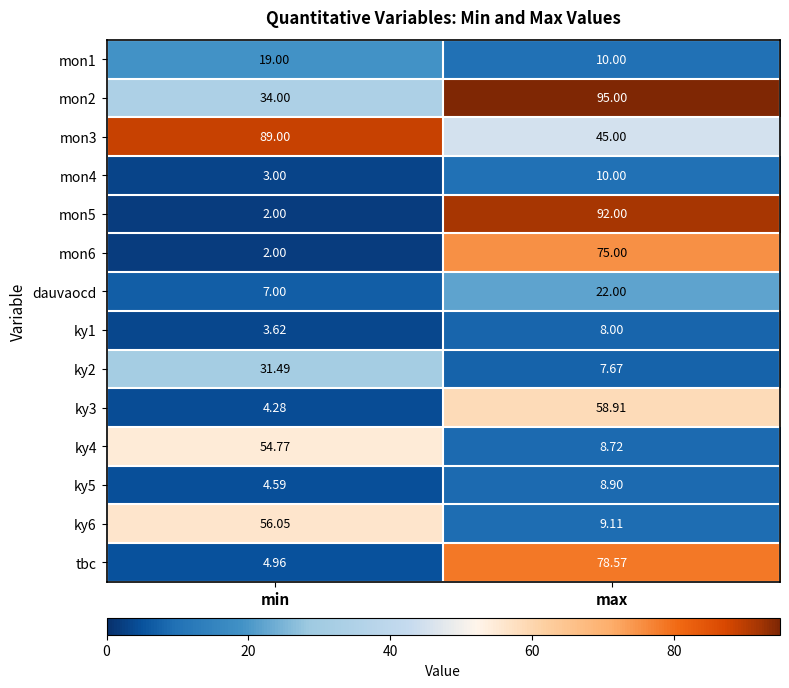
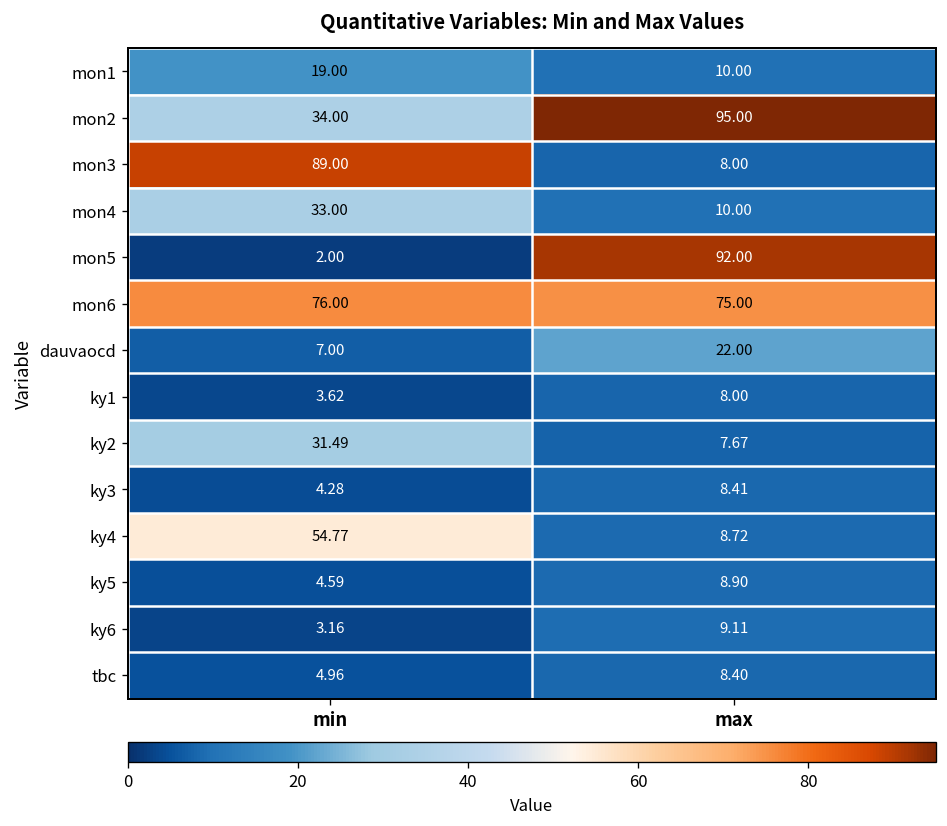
  {
    "mon1": {
      "min": 19.00,
      "max": 10.00
    },
    "mon2": {
      "min": 34.00,
      "max": 95.00
    },
    "mon3": {
      "min": 89.00,
-     "max": 45.00
+     "max": 8.00
    },
    "mon4": {
-     "min": 3.00,
+     "min": 33.00,
      "max": 10.00
    },
    "mon5": {
      "min": 2.00,
      "max": 92.00
    },
    "mon6": {
-     "min": 2.00,
+     "min": 76.00,
      "max": 75.00
    },
    "dauvaocd": {
      "min": 7.00,
      "max": 22.00
    },
    "ky1": {
      "min": 3.62,
      "max": 8.00
    },
    "ky2": {
      "min": 31.49,
      "max": 7.67
    },
    "ky3": {
      "min": 4.28,
-     "max": 58.91
+     "max": 8.41
    },
    "ky4": {
      "min": 54.77,
      "max": 8.72
    },
    "ky5": {
      "min": 4.59,
      "max": 8.90
    },
    "ky6": {
-     "min": 56.05,
+     "min": 3.16,
      "max": 9.11
    },
    "tbc": {
      "min": 4.96,
-     "max": 78.57
+     "max": 8.40
    }
  }
